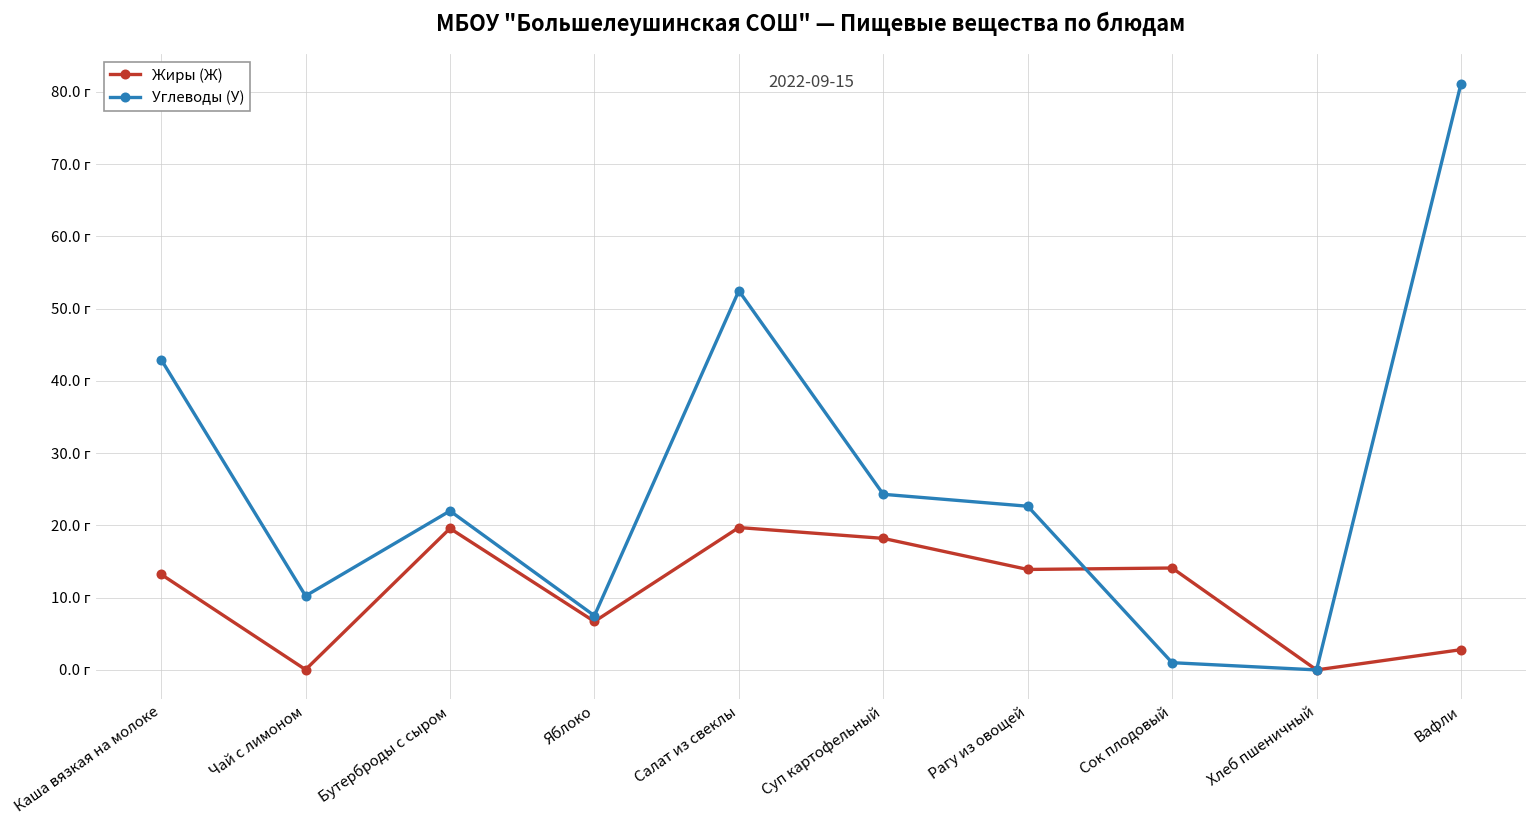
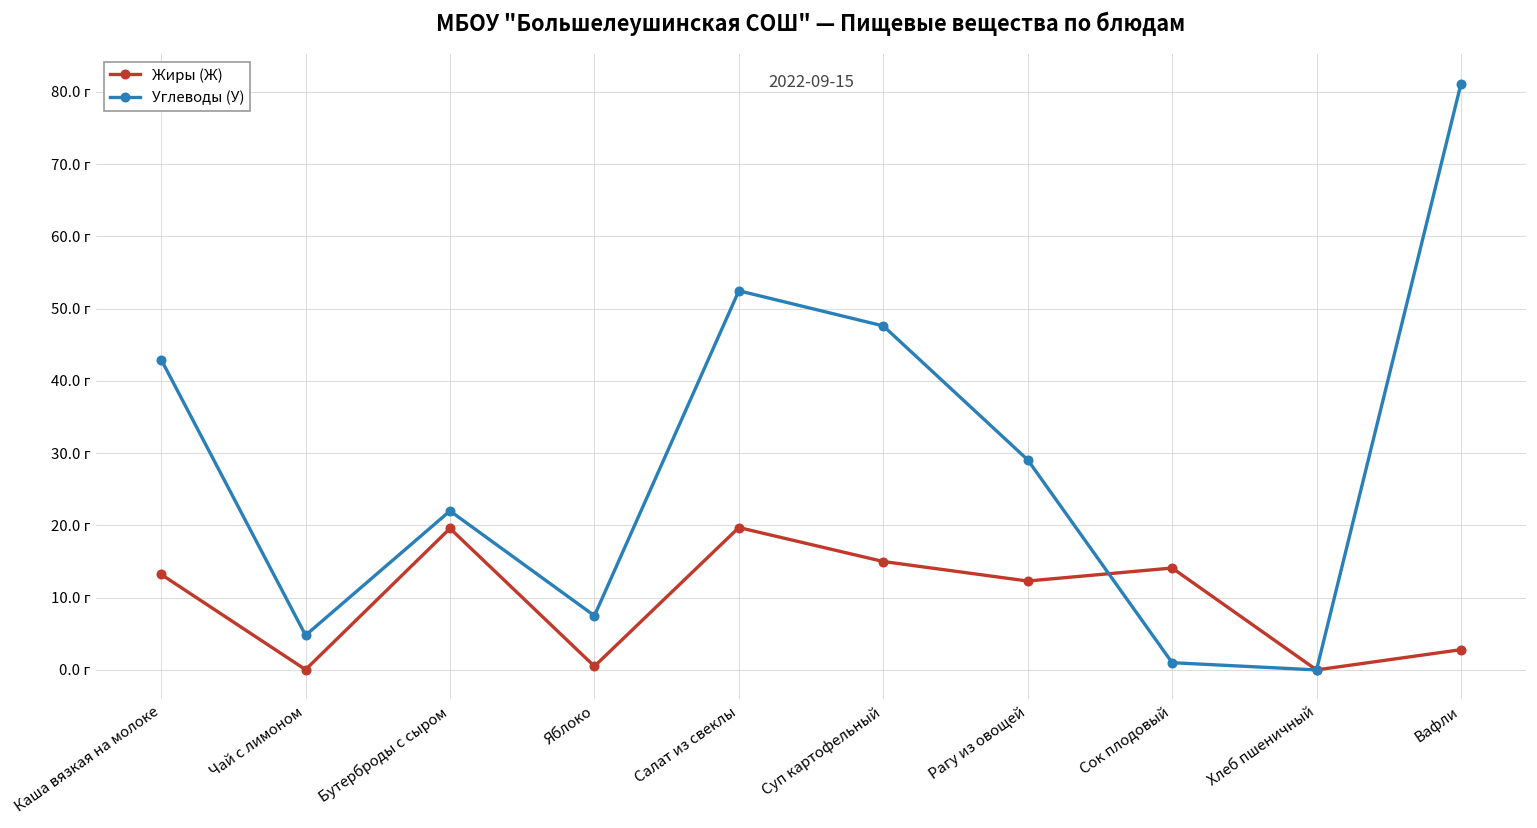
  {
    "Жиры (Ж)": {
      "Каша вязкая на молоке": "13 г",
      "Чай с лимоном": "0 г",
      "Бутерброды с сыром": "20 г",
-     "Яблоко": "7 г",
+     "Яблоко": "1 г",
      "Салат из свеклы": "20 г",
-     "Суп картофельный": "18 г",
-     "Рагу из овощей": "14 г",
+     "Суп картофельный": "15 г",
+     "Рагу из овощей": "12 г",
      "Сок плодовый": "14 г",
      "Вафли": "3 г"
    },
    "Углеводы (У)": {
      "Каша вязкая на молоке": "43 г",
-     "Чай с лимоном": "10 г",
+     "Чай с лимоном": "5 г",
      "Бутерброды с сыром": "22 г",
      "Яблоко": "8 г",
      "Салат из свеклы": "52 г",
-     "Суп картофельный": "24 г",
-     "Рагу из овощей": "23 г",
+     "Суп картофельный": "48 г",
+     "Рагу из овощей": "29 г",
      "Сок плодовый": "1 г",
      "Вафли": "81 г"
    }
  }
